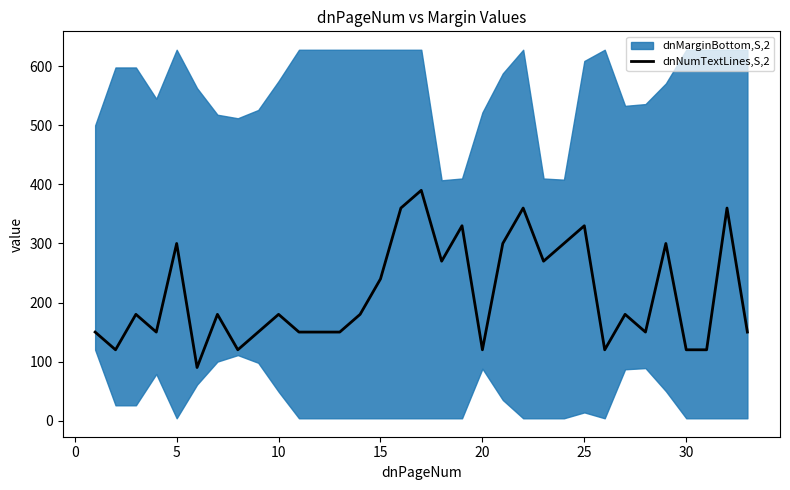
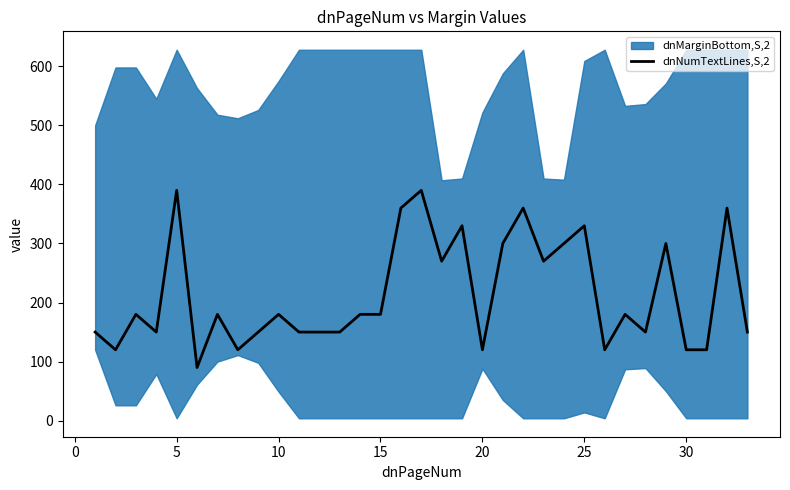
  {
    "dnNumTextLines,S,2": {
-     "5": 300,
+     "5": 390,
      "10": 180,
-     "15": 240,
+     "15": 180,
      "20": 120,
      "25": 330,
      "30": 120
    }
  }
